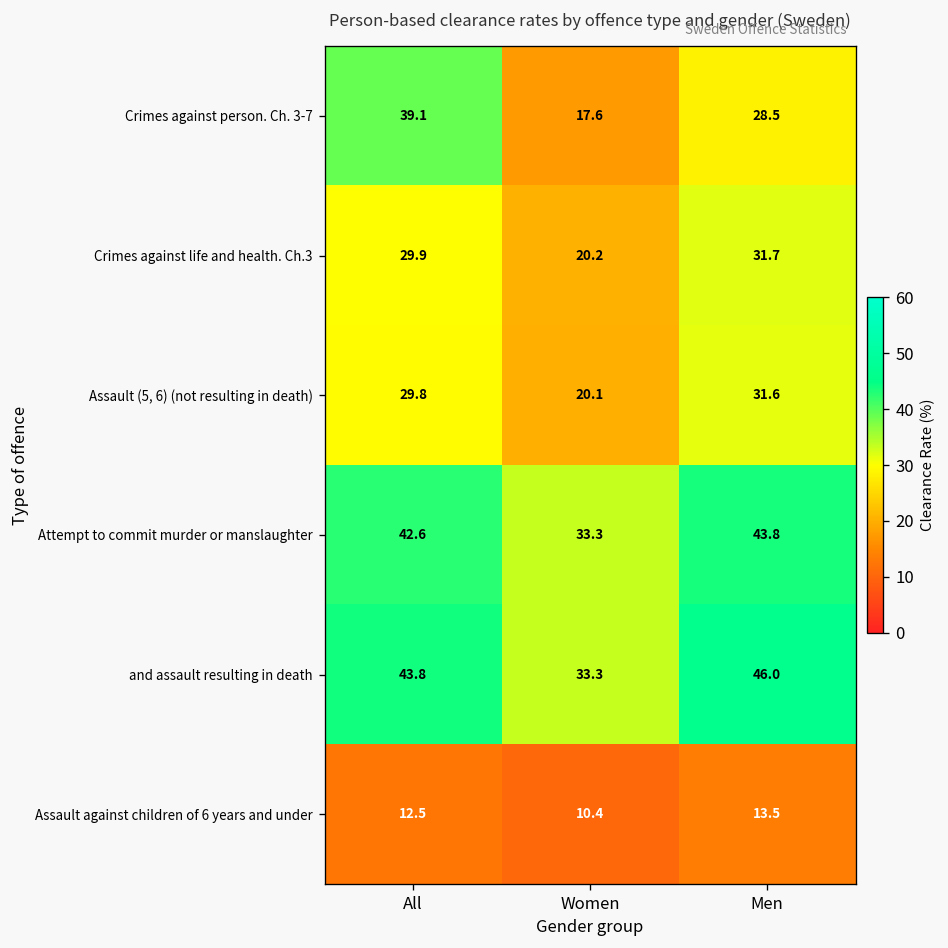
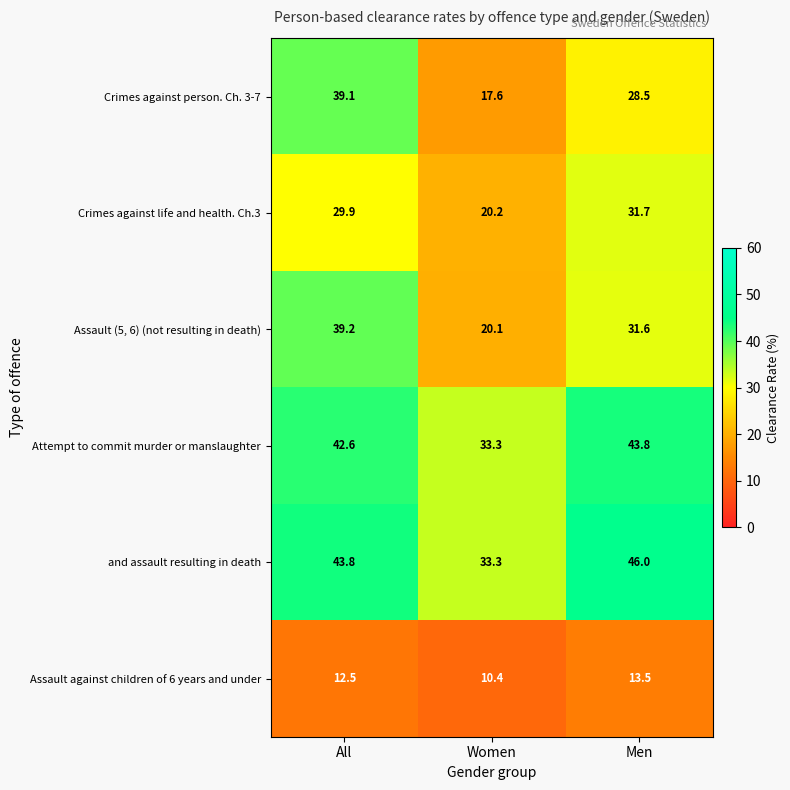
  {
    "Crimes against person. Ch. 3-7": {
      "All": 39.1,
      "Women": 17.6,
      "Men": 28.5
    },
    "Crimes against life and health. Ch.3": {
      "All": 29.9,
      "Women": 20.2,
      "Men": 31.7
    },
    "Assault (5, 6) (not resulting in death)": {
-     "All": 29.8,
+     "All": 39.2,
      "Women": 20.1,
      "Men": 31.6
    },
    "Attempt to commit murder or manslaughter": {
      "All": 42.6,
      "Women": 33.3,
      "Men": 43.8
    },
    "and assault resulting in death": {
      "All": 43.8,
      "Women": 33.3,
      "Men": 46.0
    },
    "Assault against children of 6 years and under": {
      "All": 12.5,
      "Women": 10.4,
      "Men": 13.5
    }
  }
